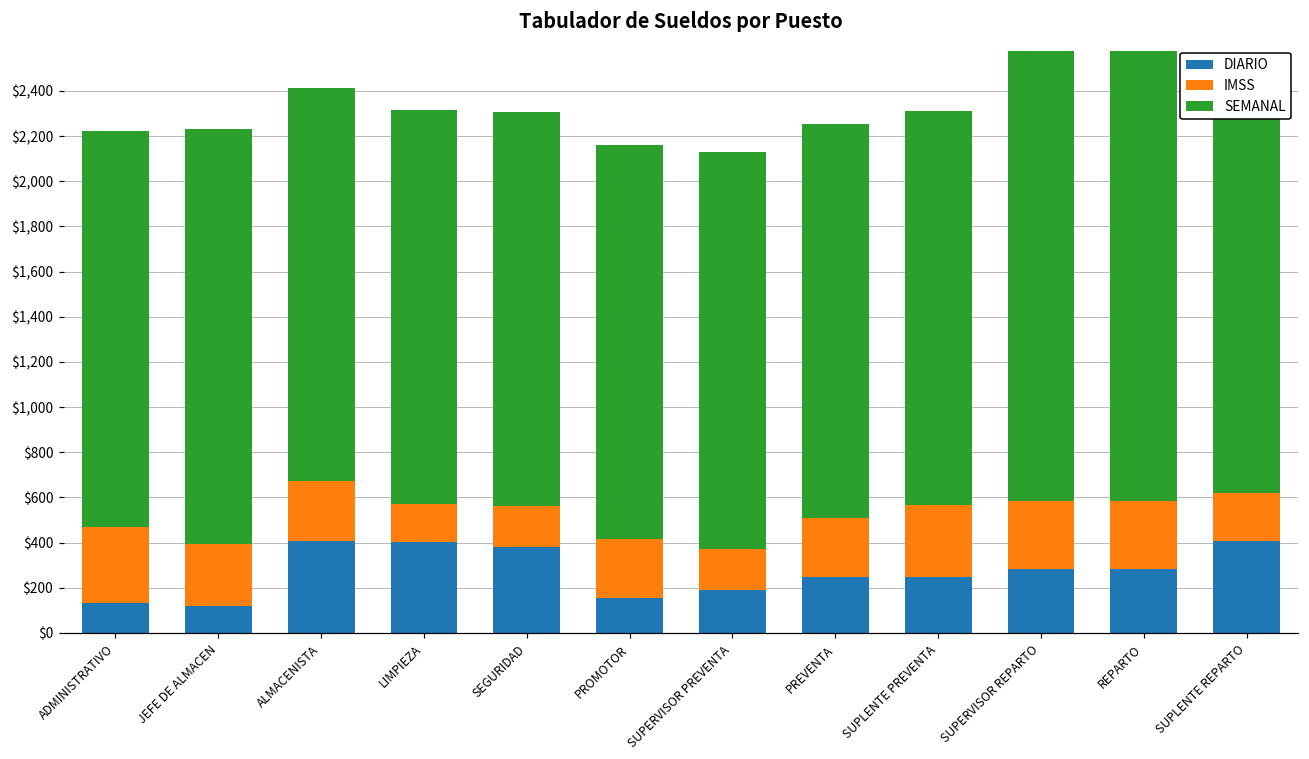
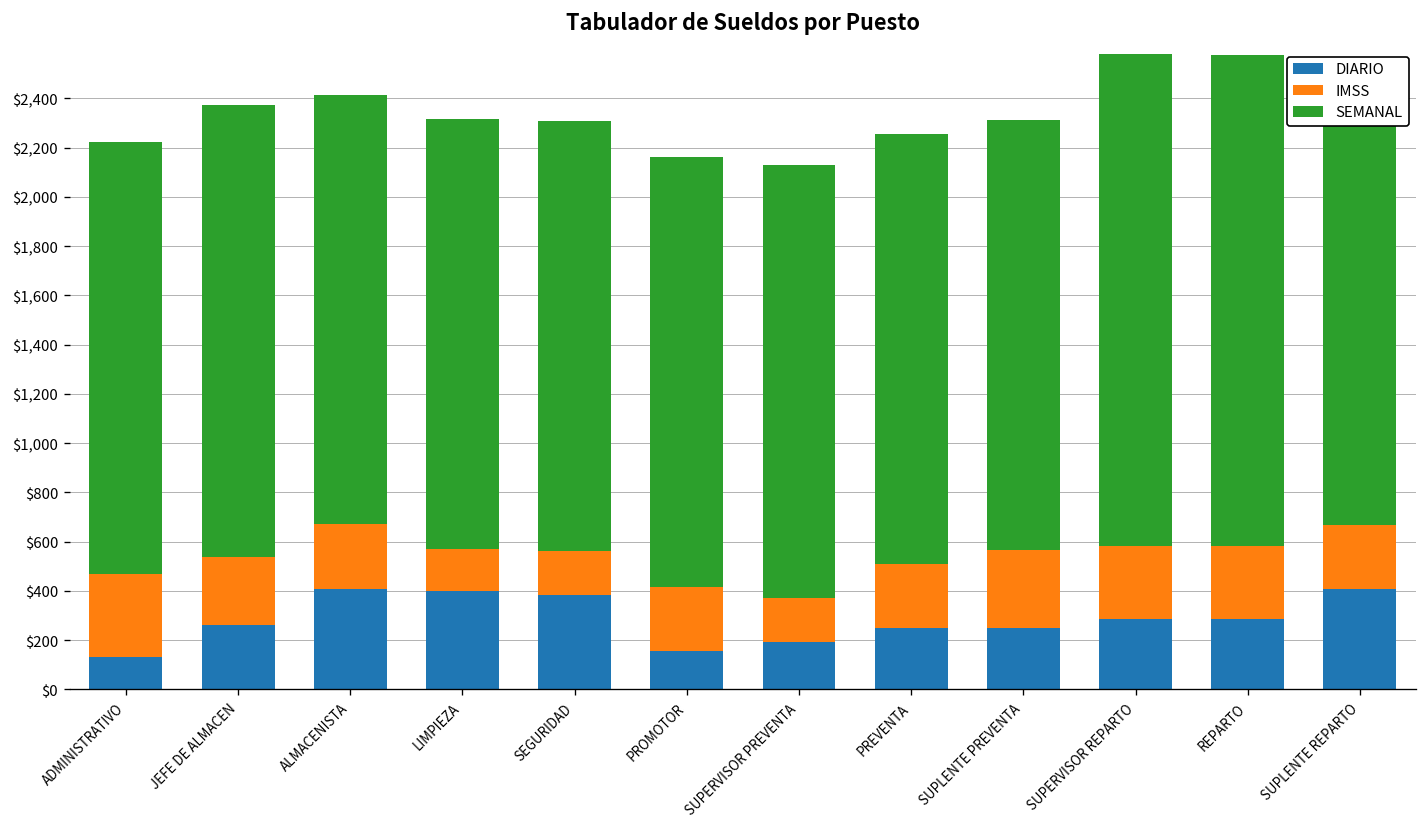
  {
    "DIARIO": {
      "ADMINISTRATIVO": "$130",
-     "JEFE DE ALMACEN": "$120",
+     "JEFE DE ALMACEN": "$260",
      "ALMACENISTA": "$410",
      "LIMPIEZA": "$400",
      "SEGURIDAD": "$380",
      "PROMOTOR": "$160",
      "SUPERVISOR PREVENTA": "$190",
      "PREVENTA": "$250",
      "SUPLENTE PREVENTA": "$250",
      "SUPERVISOR REPARTO": "$280",
      "REPARTO": "$280",
      "SUPLENTE REPARTO": "$410"
    },
    "IMSS": {
      "ADMINISTRATIVO": "$340",
      "JEFE DE ALMACEN": "$280",
      "ALMACENISTA": "$260",
      "LIMPIEZA": "$170",
      "SEGURIDAD": "$180",
      "PROMOTOR": "$260",
      "SUPERVISOR PREVENTA": "$180",
      "PREVENTA": "$260",
      "SUPLENTE PREVENTA": "$320",
      "SUPERVISOR REPARTO": "$300",
      "REPARTO": "$300",
-     "SUPLENTE REPARTO": "$210"
+     "SUPLENTE REPARTO": "$260"
    },
    "SEMANAL": {
      "ADMINISTRATIVO": "$1,760",
      "JEFE DE ALMACEN": "$1,830",
      "ALMACENISTA": "$1,740",
      "LIMPIEZA": "$1,740",
      "SEGURIDAD": "$1,740",
      "PROMOTOR": "$1,740",
      "SUPERVISOR PREVENTA": "$1,760",
      "PREVENTA": "$1,740",
      "SUPLENTE PREVENTA": "$1,740",
      "SUPERVISOR REPARTO": "$1,990",
      "REPARTO": "$1,990"
    }
  }
